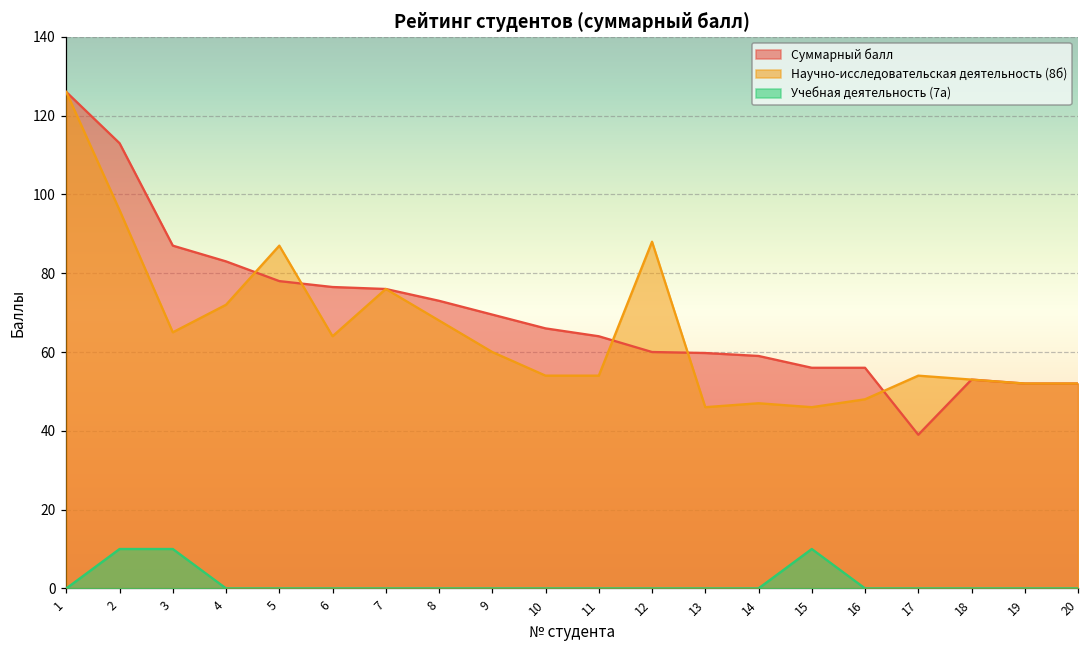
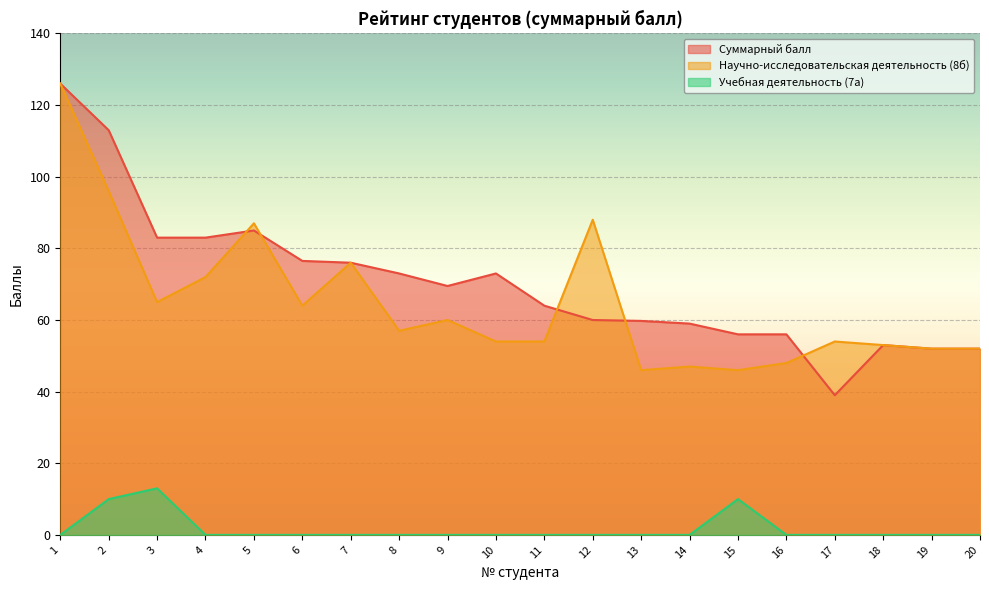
  {
    "Суммарный балл": {
      "2": 113,
-     "3": 87,
+     "3": 83,
      "4": 83,
-     "5": 78,
+     "5": 85,
      "6": 77,
      "8": 73,
      "9": 70,
-     "10": 66,
+     "10": 73,
      "11": 64,
      "12": 60,
      "13": 60,
      "14": 59,
      "15": 56,
      "16": 56,
      "17": 39
    },
    "Научно-исследовательская деятельность (8б)": {
      "2": 96,
      "3": 65,
      "4": 72,
      "5": 87,
      "6": 64,
-     "8": 68,
+     "8": 57,
      "9": 60,
      "10": 54,
      "11": 54,
      "12": 88,
      "13": 46,
      "14": 47,
      "15": 46,
      "16": 48,
      "17": 54
    },
    "Учебная деятельность (7а)": {
      "1": 0,
      "2": 10,
-     "3": 10,
+     "3": 13,
      "4": 0,
      "5": 0,
      "6": 0,
      "7": 0,
      "8": 0,
      "9": 0,
      "10": 0,
      "11": 0,
      "12": 0,
      "13": 0,
      "14": 0,
      "15": 10,
      "16": 0,
      "17": 0,
      "18": 0,
      "19": 0,
      "20": 0
    }
  }
